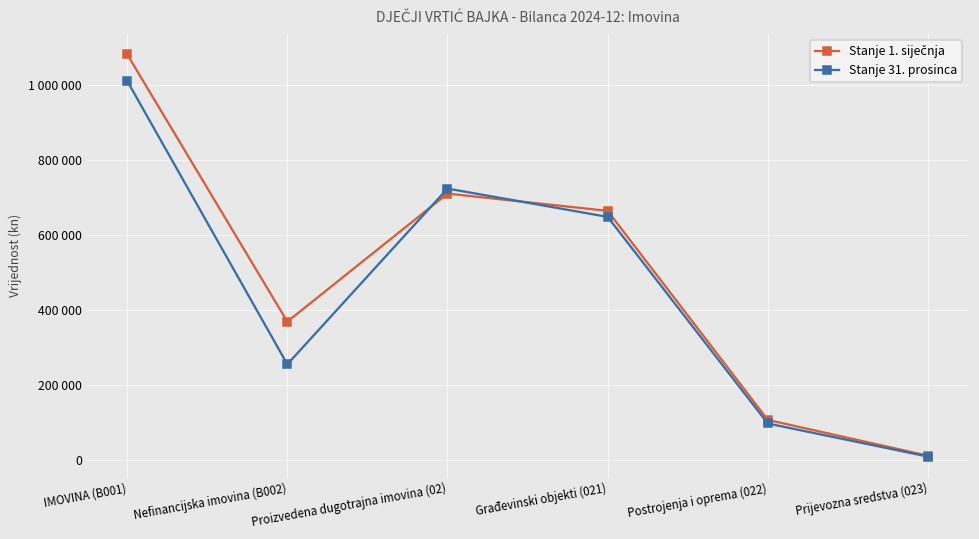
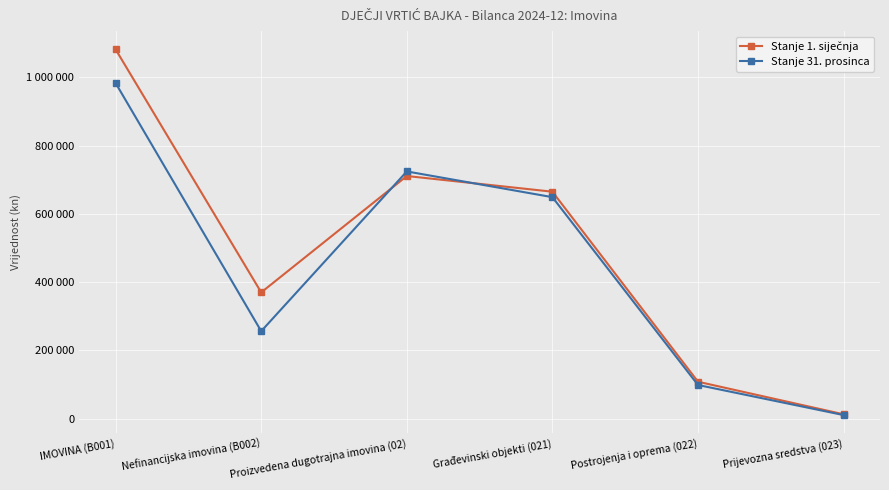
  {
    "Stanje 1. siječnja": {
      "IMOVINA (B001)": 1080000,
      "Nefinancijska imovina (B002)": 370000,
      "Proizvedena dugotrajna imovina (02)": 710000,
      "Građevinski objekti (021)": 670000,
      "Postrojenja i oprema (022)": 110000
    },
    "Stanje 31. prosinca": {
-     "IMOVINA (B001)": 1010000,
+     "IMOVINA (B001)": 980000,
      "Nefinancijska imovina (B002)": 260000,
      "Proizvedena dugotrajna imovina (02)": 720000,
      "Građevinski objekti (021)": 650000,
      "Postrojenja i oprema (022)": 100000
    }
  }
